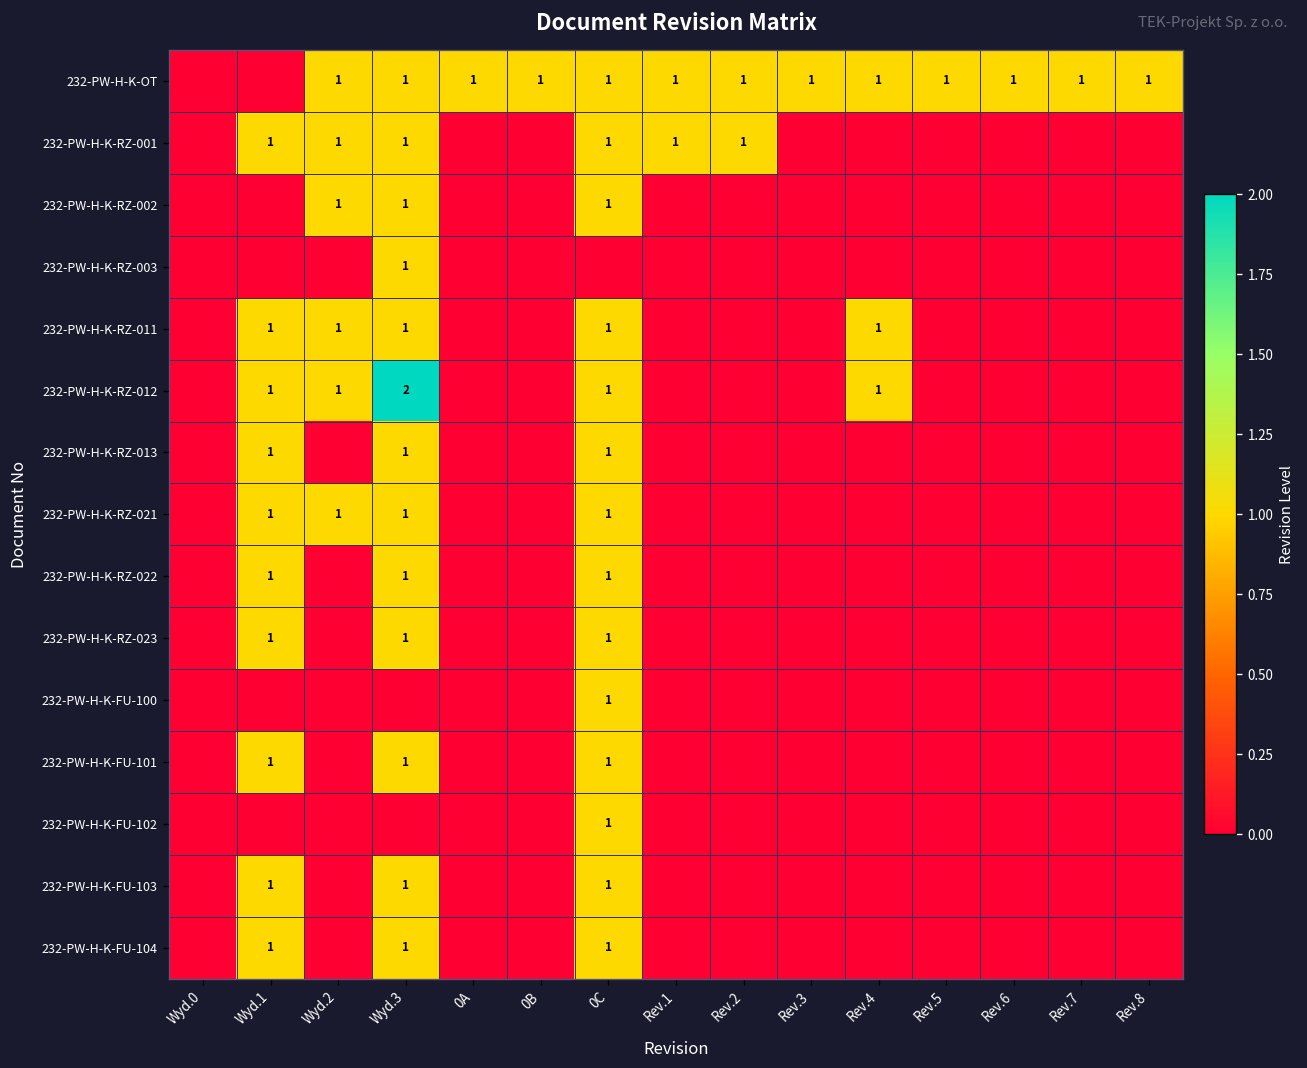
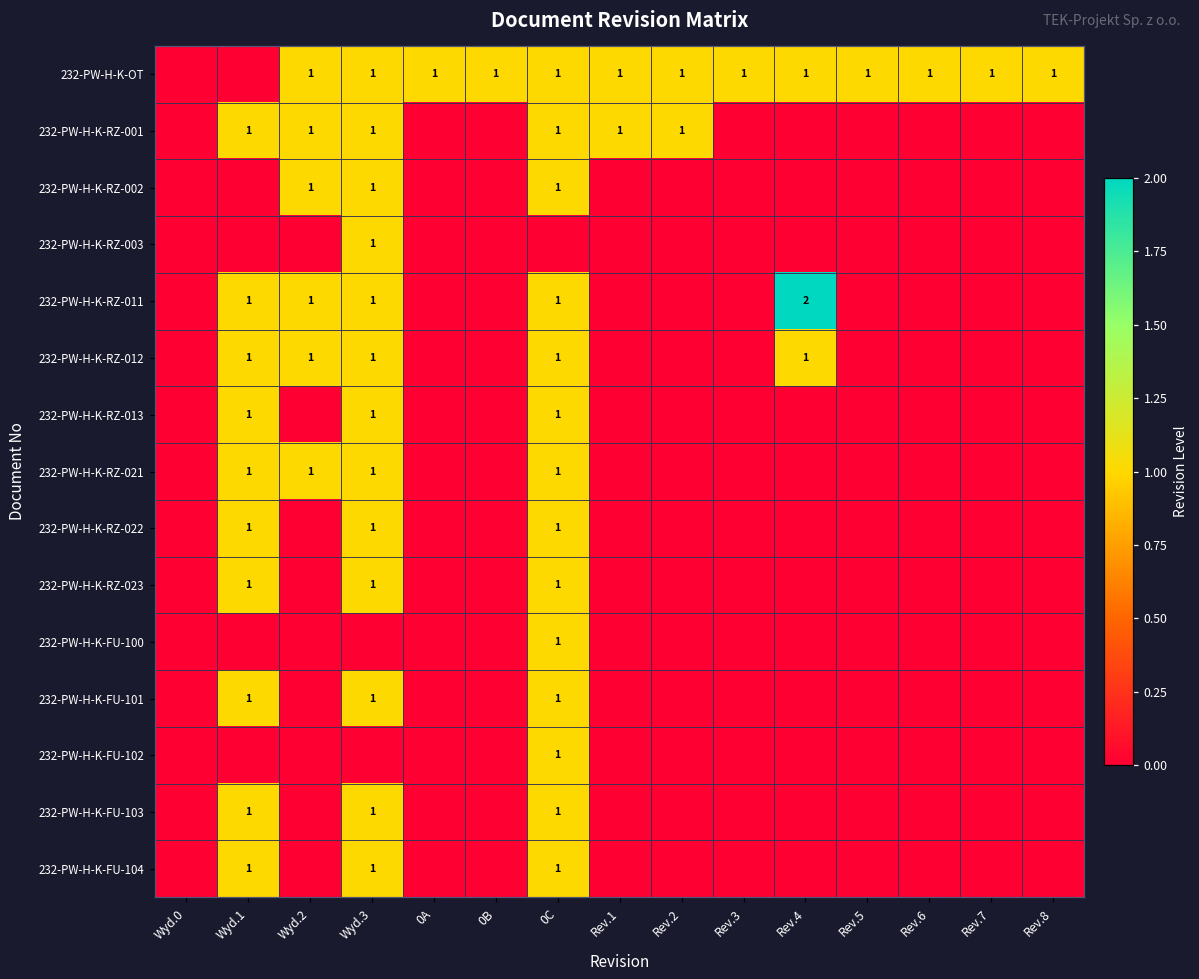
  {
    "232-PW-H-K-OT": {
      "Wyd.2": 1,
      "Wyd.3": 1,
      "0A": 1,
      "0B": 1,
      "0C": 1,
      "Rev.1": 1,
      "Rev.2": 1,
      "Rev.3": 1,
      "Rev.4": 1,
      "Rev.5": 1,
      "Rev.6": 1,
      "Rev.7": 1,
      "Rev.8": 1
    },
    "232-PW-H-K-RZ-001": {
      "Wyd.1": 1,
      "Wyd.2": 1,
      "Wyd.3": 1,
      "0C": 1,
      "Rev.1": 1,
      "Rev.2": 1
    },
    "232-PW-H-K-RZ-002": {
      "Wyd.2": 1,
      "Wyd.3": 1,
      "0C": 1
    },
    "232-PW-H-K-RZ-003": {
      "Wyd.3": 1
    },
    "232-PW-H-K-RZ-011": {
      "Wyd.1": 1,
      "Wyd.2": 1,
      "Wyd.3": 1,
      "0C": 1,
-     "Rev.4": 1
+     "Rev.4": 2
    },
    "232-PW-H-K-RZ-012": {
      "Wyd.1": 1,
      "Wyd.2": 1,
-     "Wyd.3": 2,
+     "Wyd.3": 1,
      "0C": 1,
      "Rev.4": 1
    },
    "232-PW-H-K-RZ-013": {
      "Wyd.1": 1,
      "Wyd.3": 1,
      "0C": 1
    },
    "232-PW-H-K-RZ-021": {
      "Wyd.1": 1,
      "Wyd.2": 1,
      "Wyd.3": 1,
      "0C": 1
    },
    "232-PW-H-K-RZ-022": {
      "Wyd.1": 1,
      "Wyd.3": 1,
      "0C": 1
    },
    "232-PW-H-K-RZ-023": {
      "Wyd.1": 1,
      "Wyd.3": 1,
      "0C": 1
    },
    "232-PW-H-K-FU-100": {
      "0C": 1
    },
    "232-PW-H-K-FU-101": {
      "Wyd.1": 1,
      "Wyd.3": 1,
      "0C": 1
    },
    "232-PW-H-K-FU-102": {
      "0C": 1
    },
    "232-PW-H-K-FU-103": {
      "Wyd.1": 1,
      "Wyd.3": 1,
      "0C": 1
    },
    "232-PW-H-K-FU-104": {
      "Wyd.1": 1,
      "Wyd.3": 1,
      "0C": 1
    }
  }
